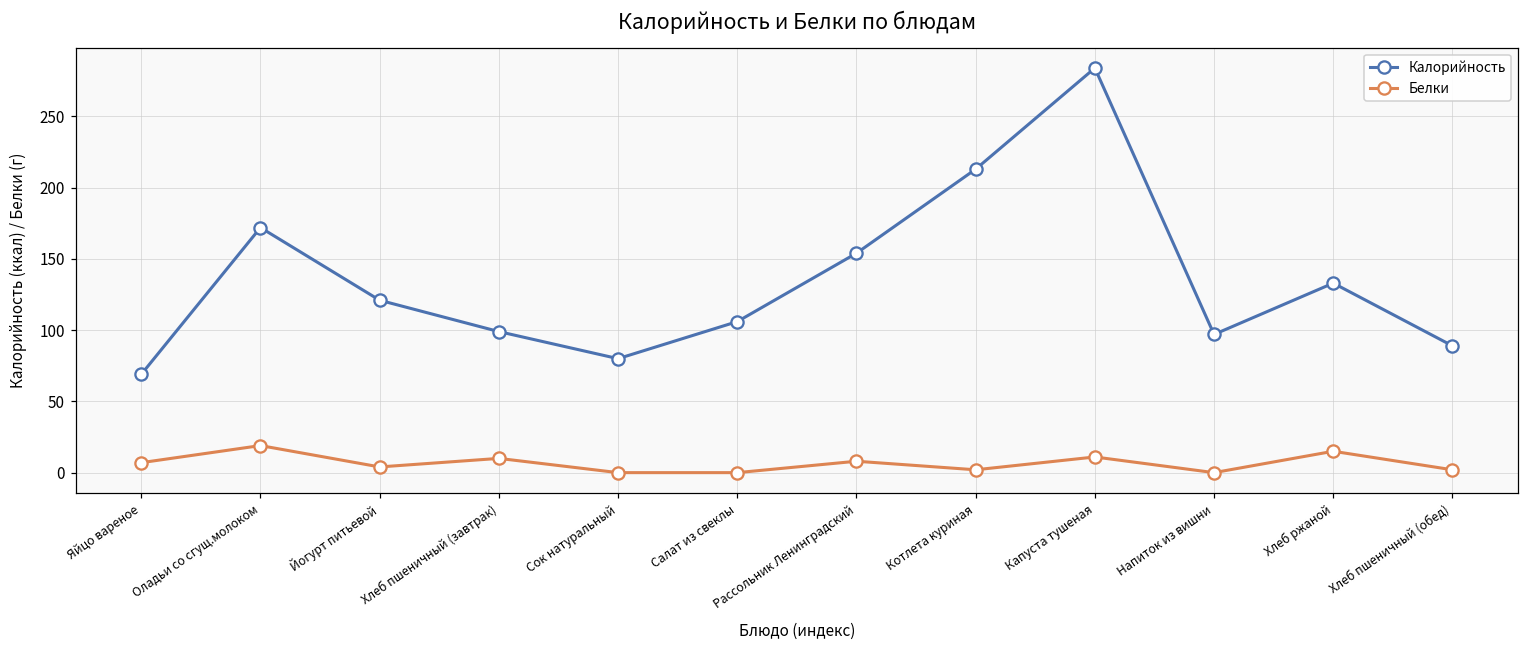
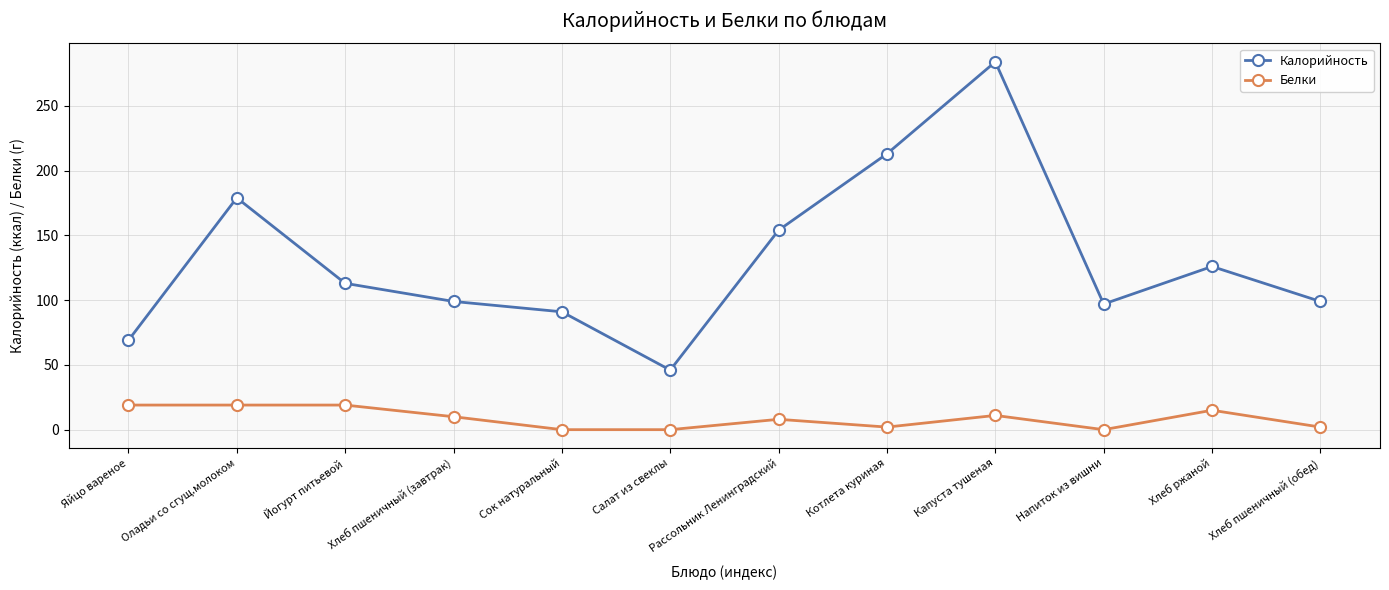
  {
    "Калорийность": {
      "Яйцо вареное": 69,
-     "Оладьи со сгущ.молоком": 172,
-     "Йогурт питьевой": 121,
+     "Оладьи со сгущ.молоком": 179,
+     "Йогурт питьевой": 113,
      "Хлеб пшеничный (завтрак)": 99,
-     "Сок натуральный": 80,
-     "Салат из свеклы": 106,
+     "Сок натуральный": 91,
+     "Салат из свеклы": 46,
      "Рассольник Ленинградский": 154,
      "Котлета куриная": 213,
      "Капуста тушеная": 284,
      "Напиток из вишни": 97,
-     "Хлеб ржаной": 133,
-     "Хлеб пшеничный (обед)": 89
+     "Хлеб ржаной": 126,
+     "Хлеб пшеничный (обед)": 99
    },
    "Белки": {
-     "Яйцо вареное": 7,
+     "Яйцо вареное": 19,
      "Оладьи со сгущ.молоком": 19,
-     "Йогурт питьевой": 4,
+     "Йогурт питьевой": 19,
      "Хлеб пшеничный (завтрак)": 10,
      "Сок натуральный": 0,
      "Салат из свеклы": 0,
      "Рассольник Ленинградский": 8,
      "Котлета куриная": 2,
      "Капуста тушеная": 11,
      "Напиток из вишни": 0,
      "Хлеб ржаной": 15,
      "Хлеб пшеничный (обед)": 2
    }
  }
